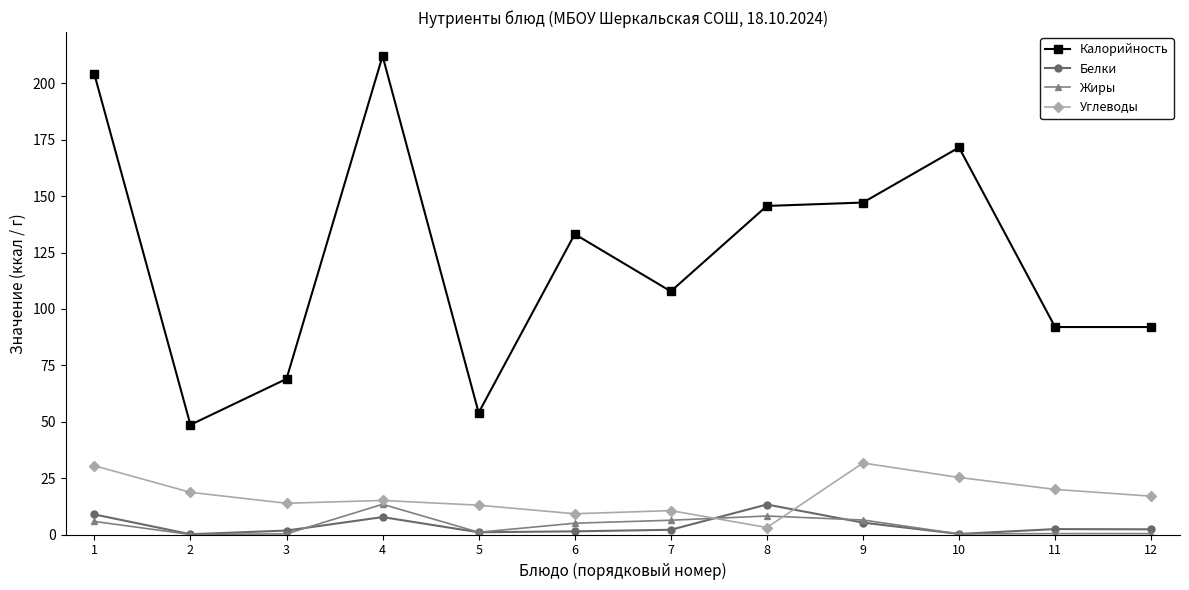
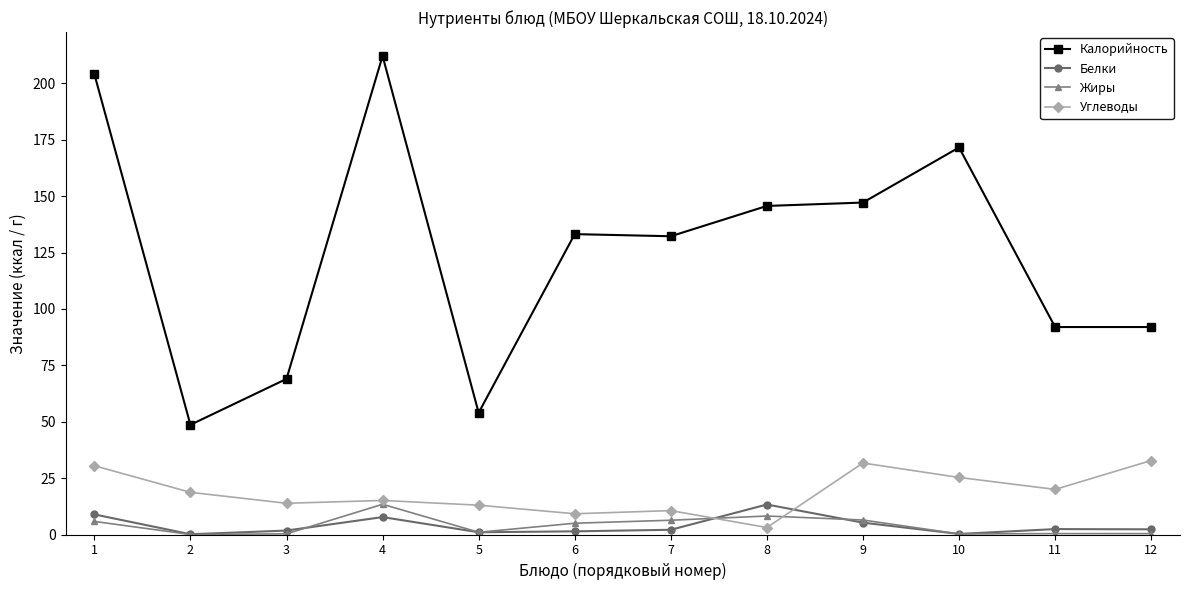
  {
    "Калорийность": {
      "1": 204,
      "2": 49,
      "3": 69,
      "4": 212,
      "5": 54,
      "6": 133,
-     "7": 108,
+     "7": 132,
      "8": 146,
      "9": 147,
      "10": 172,
      "11": 92,
      "12": 92
    },
    "Углеводы": {
      "1": 31,
      "2": 19,
      "3": 14,
      "4": 15,
      "5": 13,
      "6": 9,
      "7": 11,
      "8": 3,
      "9": 32,
      "10": 25,
      "11": 20,
-     "12": 17
+     "12": 33
    }
  }
